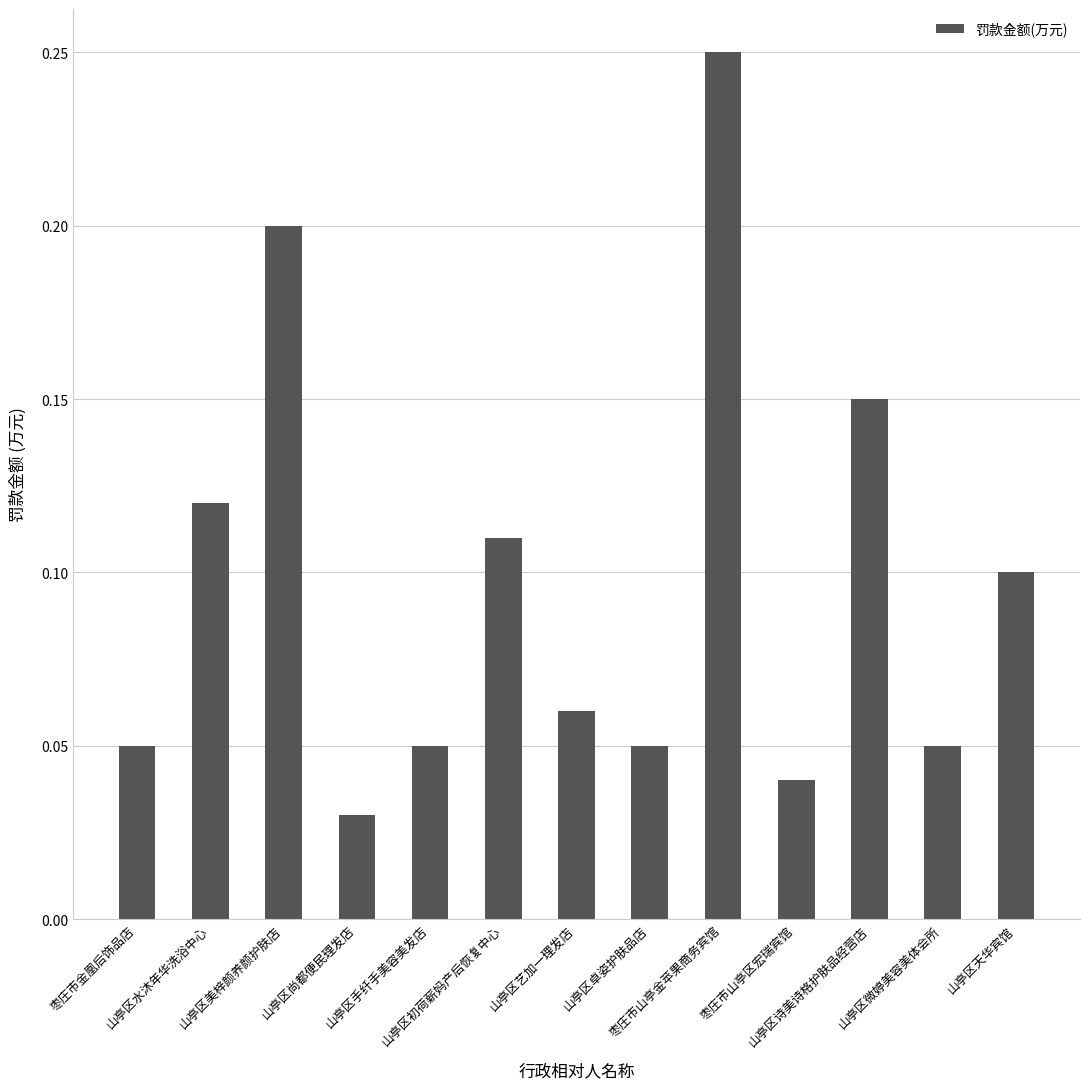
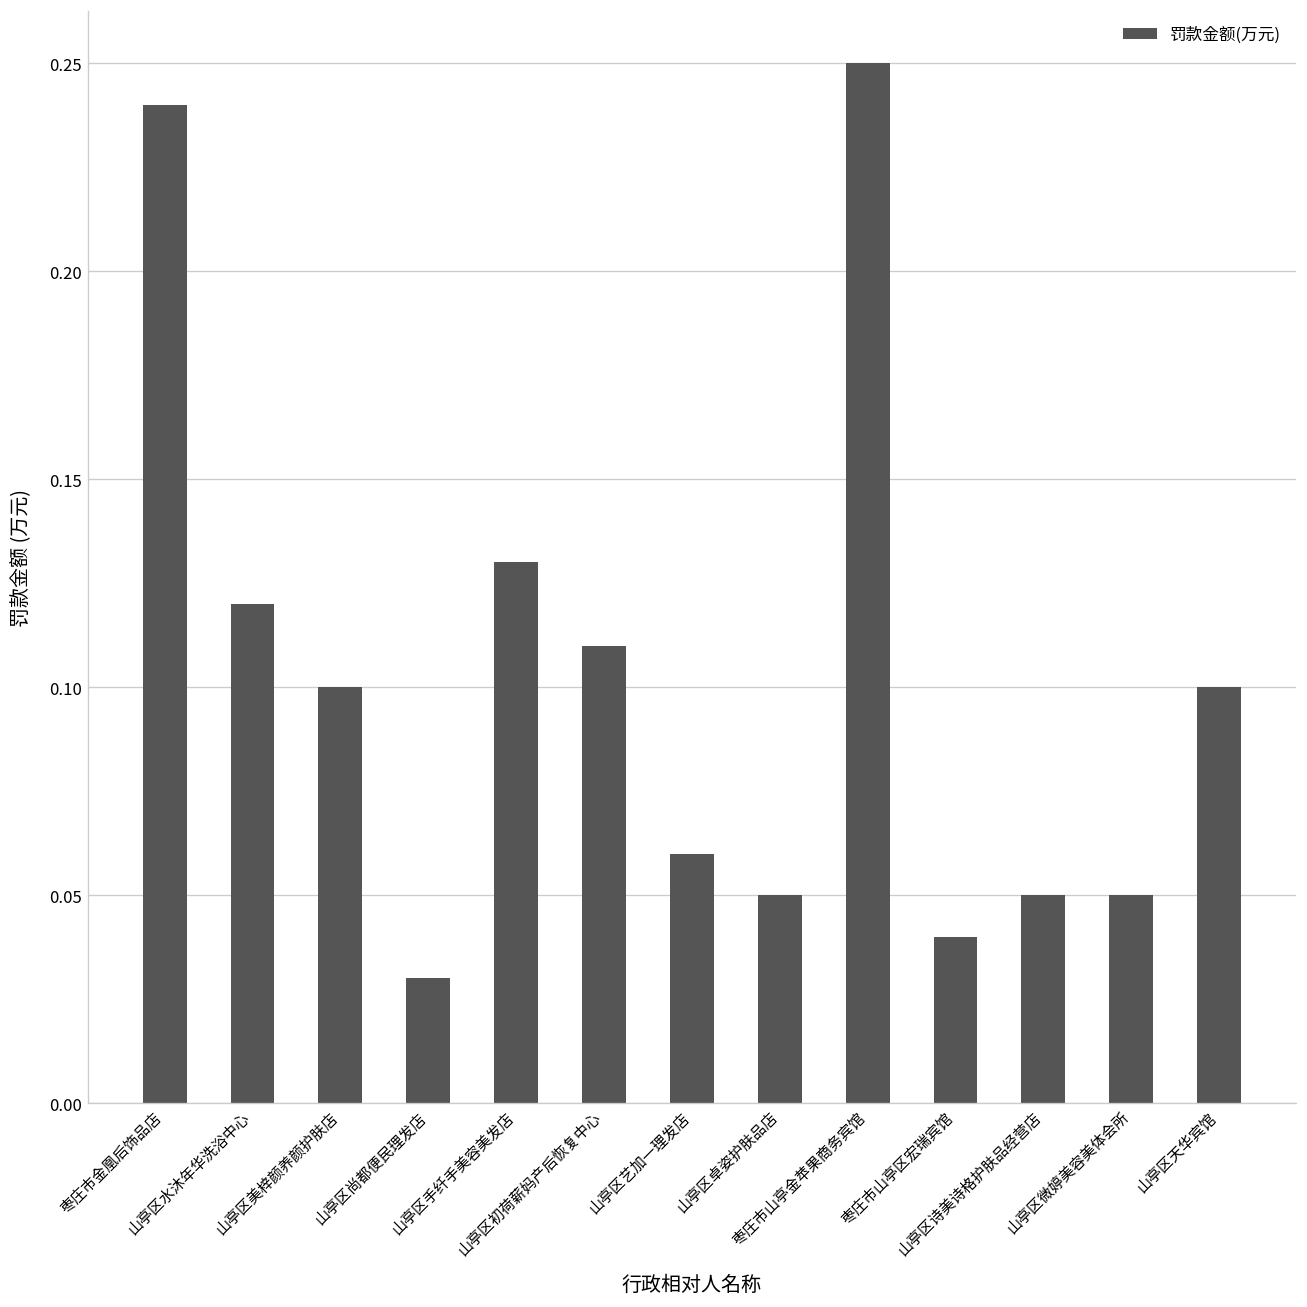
  {
-   "枣庄市金凰后饰品店": 0.05,
+   "枣庄市金凰后饰品店": 0.24,
    "山亭区水沐年华洗浴中心": 0.12,
-   "山亭区美梓颜养颜护肤店": 0.2,
+   "山亭区美梓颜养颜护肤店": 0.1,
    "山亭区尚都便民理发店": 0.03,
-   "山亭区手纤手美容美发店": 0.05,
+   "山亭区手纤手美容美发店": 0.13,
    "山亭区初荷薪妈产后恢复中心": 0.11,
    "山亭区艺加一理发店": 0.06,
    "山亭区卓姿护肤品店": 0.05,
    "枣庄市山亭金苹果商务宾馆": 0.25,
    "枣庄市山亭区宏瑞宾馆": 0.04,
-   "山亭区诗美诗格护肤品经营店": 0.15,
+   "山亭区诗美诗格护肤品经营店": 0.05,
    "山亭区微婷美容美体会所": 0.05,
    "山亭区天华宾馆": 0.10
  }
